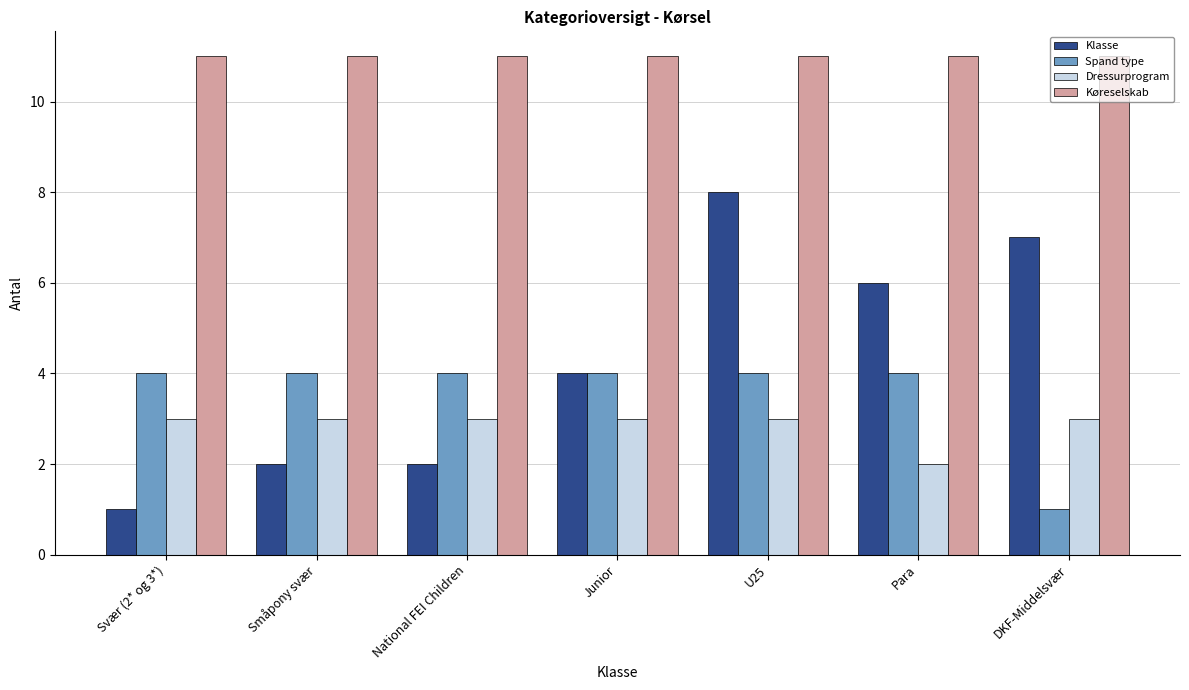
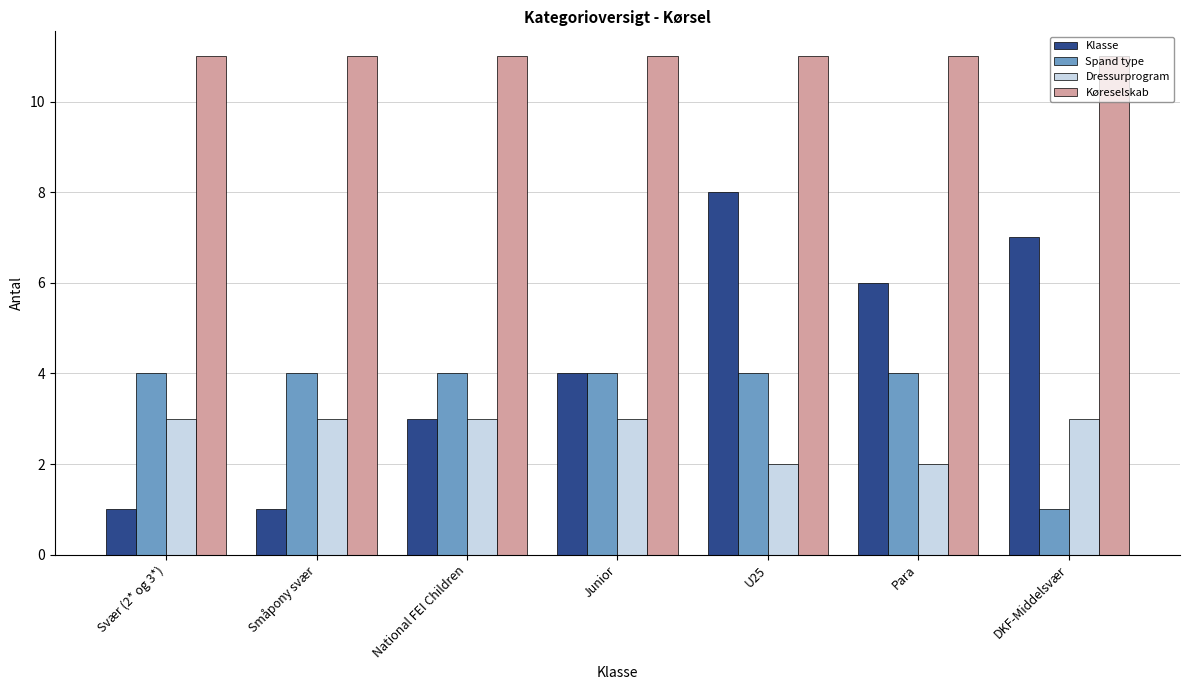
  {
    "Klasse": {
      "Svær (2* og 3*)": 1,
-     "Småpony svær": 2,
-     "National FEI Children": 2,
+     "Småpony svær": 1,
+     "National FEI Children": 3,
      "Junior": 4,
      "U25": 8,
      "Para": 6,
      "DKF-Middelsvær": 7
    },
    "Spand type": {
      "Svær (2* og 3*)": 4,
      "Småpony svær": 4,
      "National FEI Children": 4,
      "Junior": 4,
      "U25": 4,
      "Para": 4,
      "DKF-Middelsvær": 1
    },
    "Dressurprogram": {
      "Svær (2* og 3*)": 3,
      "Småpony svær": 3,
      "National FEI Children": 3,
      "Junior": 3,
-     "U25": 3,
+     "U25": 2,
      "Para": 2,
      "DKF-Middelsvær": 3
    },
    "Køreselskab": {
      "Svær (2* og 3*)": 11,
      "Småpony svær": 11,
      "National FEI Children": 11,
      "Junior": 11,
      "U25": 11,
      "Para": 11
    }
  }
